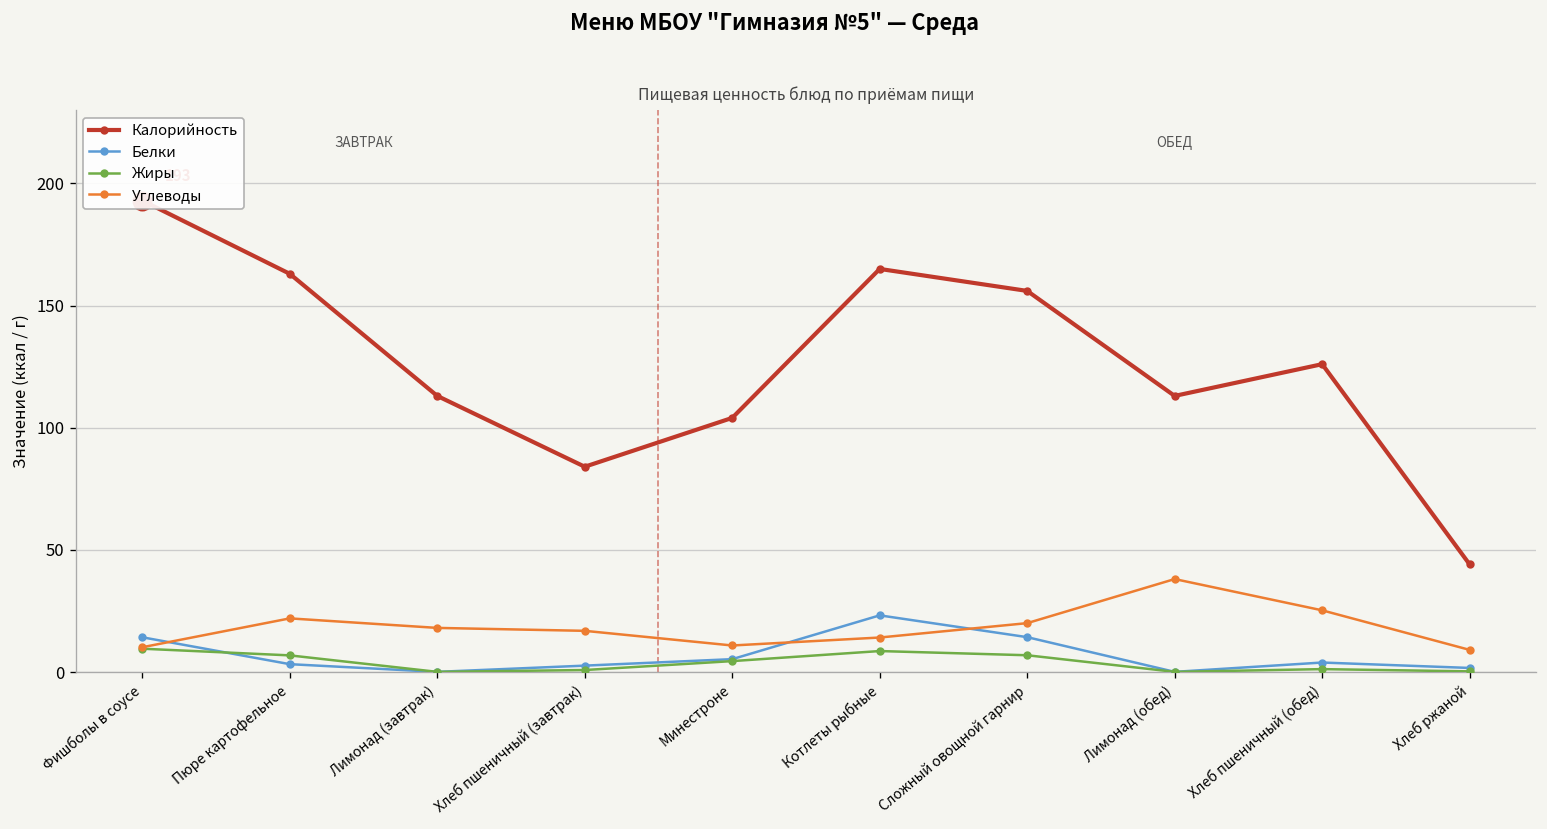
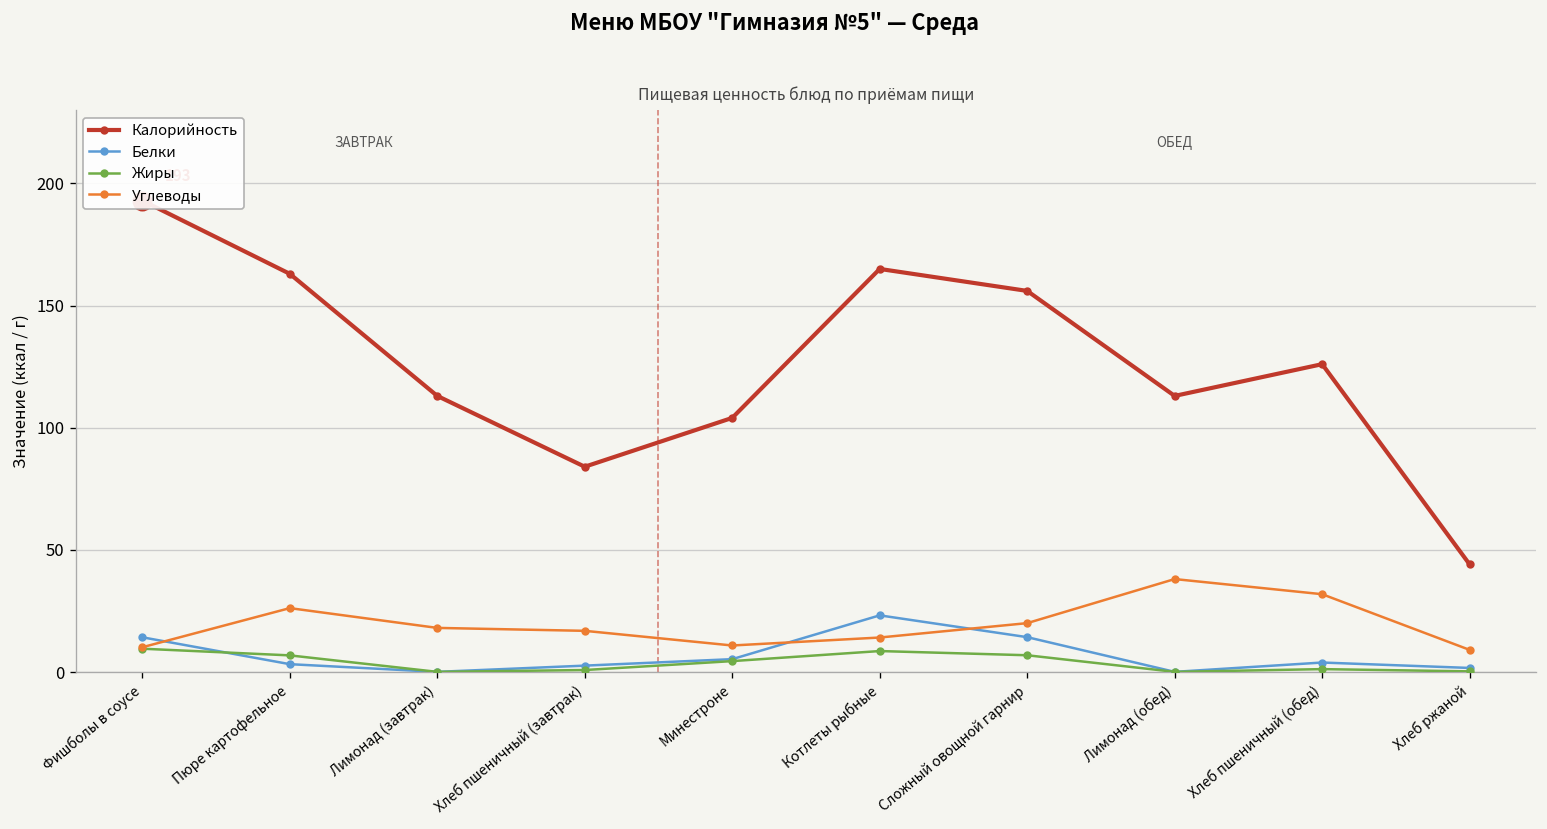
  {
    "Белки": {
      "Фишболы в соусе": 14,
      "Пюре картофельное": 3,
      "Хлеб пшеничный (завтрак)": 3,
      "Котлеты рыбные": 23,
      "Сложный овощной гарнир": 14,
      "Хлеб пшеничный (обед)": 4,
      "Хлеб ржаной": 2
    },
    "Жиры": {
      "Пюре картофельное": 7,
      "Хлеб пшеничный (завтрак)": 1,
      "Котлеты рыбные": 9,
      "Сложный овощной гарнир": 7,
      "Хлеб пшеничный (обед)": 1,
      "Хлеб ржаной": 0
    },
    "Углеводы": {
-     "Пюре картофельное": 22,
+     "Пюре картофельное": 26,
      "Лимонад (завтрак)": 18,
      "Хлеб пшеничный (завтрак)": 17,
      "Минестроне": 11,
      "Котлеты рыбные": 14,
      "Сложный овощной гарнир": 20,
      "Лимонад (обед)": 38,
-     "Хлеб пшеничный (обед)": 25,
+     "Хлеб пшеничный (обед)": 32,
      "Хлеб ржаной": 9
    }
  }
